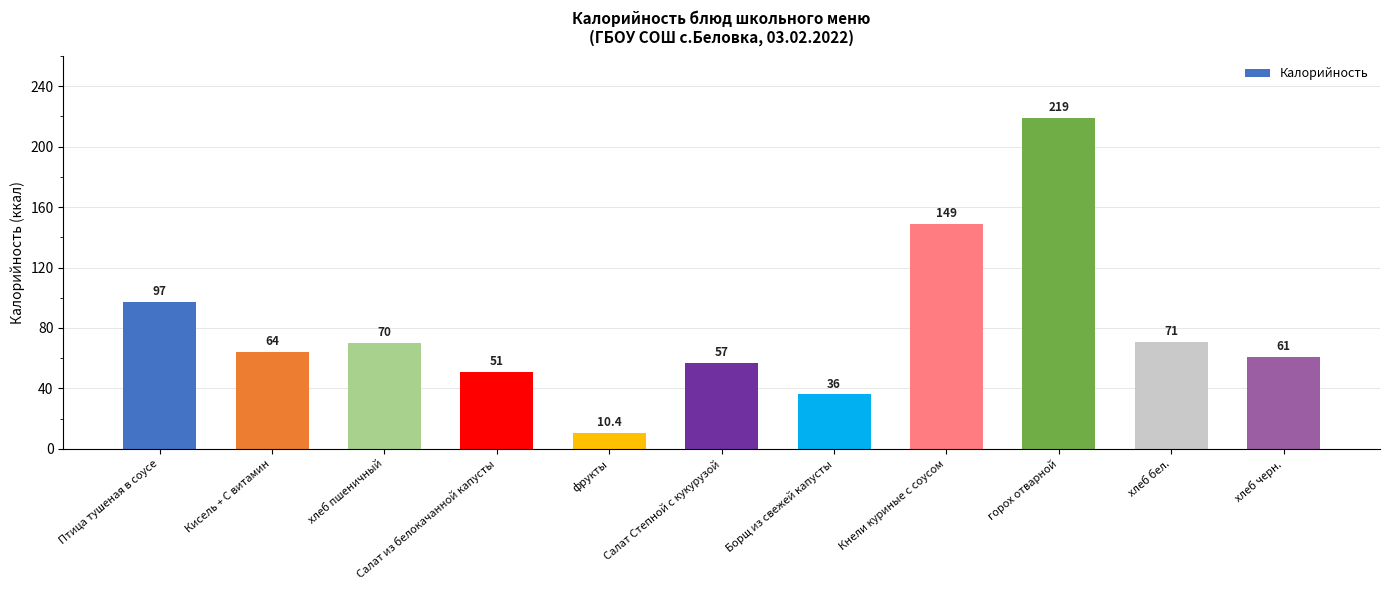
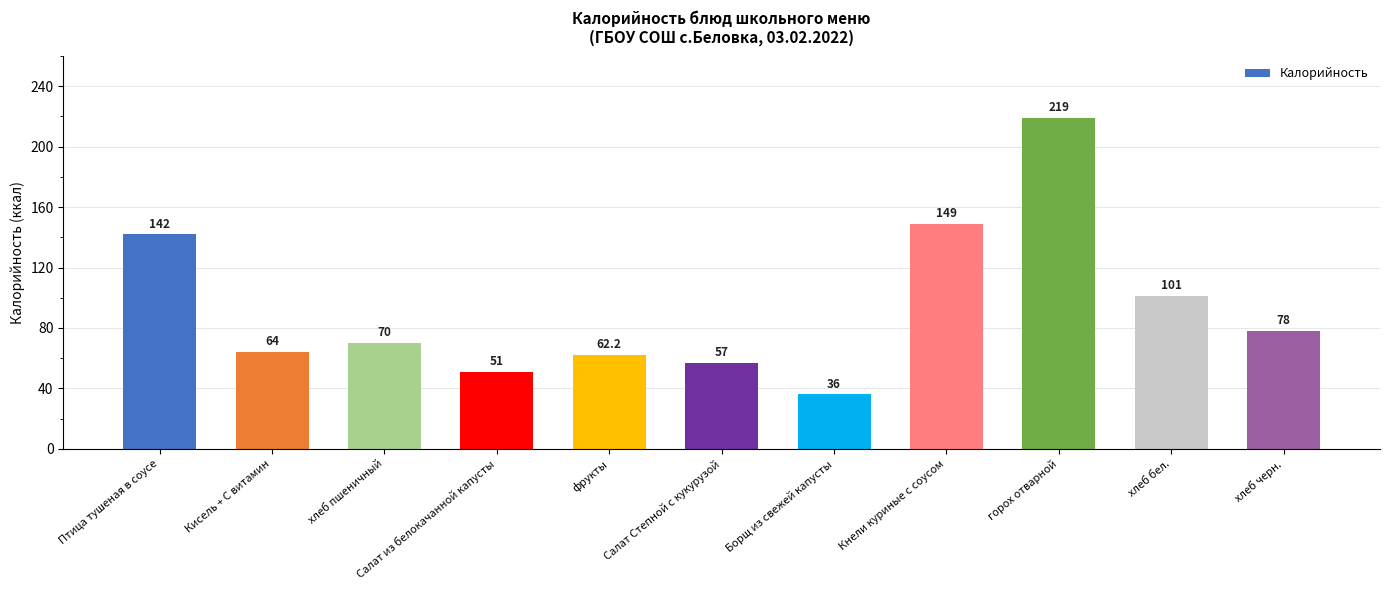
  {
-   "Птица тушеная в соусе": 97,
+   "Птица тушеная в соусе": 142,
    "Кисель + С витамин": 64,
    "хлеб пшеничный": 70,
    "Салат из белокачанной капусты": 51,
-   "фрукты": 10.4,
+   "фрукты": 62.2,
    "Салат Степной с кукурузой": 57,
    "Борщ из свежей капусты": 36,
    "Кнели куриные с соусом": 149,
    "горох отварной": 219,
-   "хлеб бел.": 71,
-   "хлеб черн.": 61
+   "хлеб бел.": 101,
+   "хлеб черн.": 78
  }
